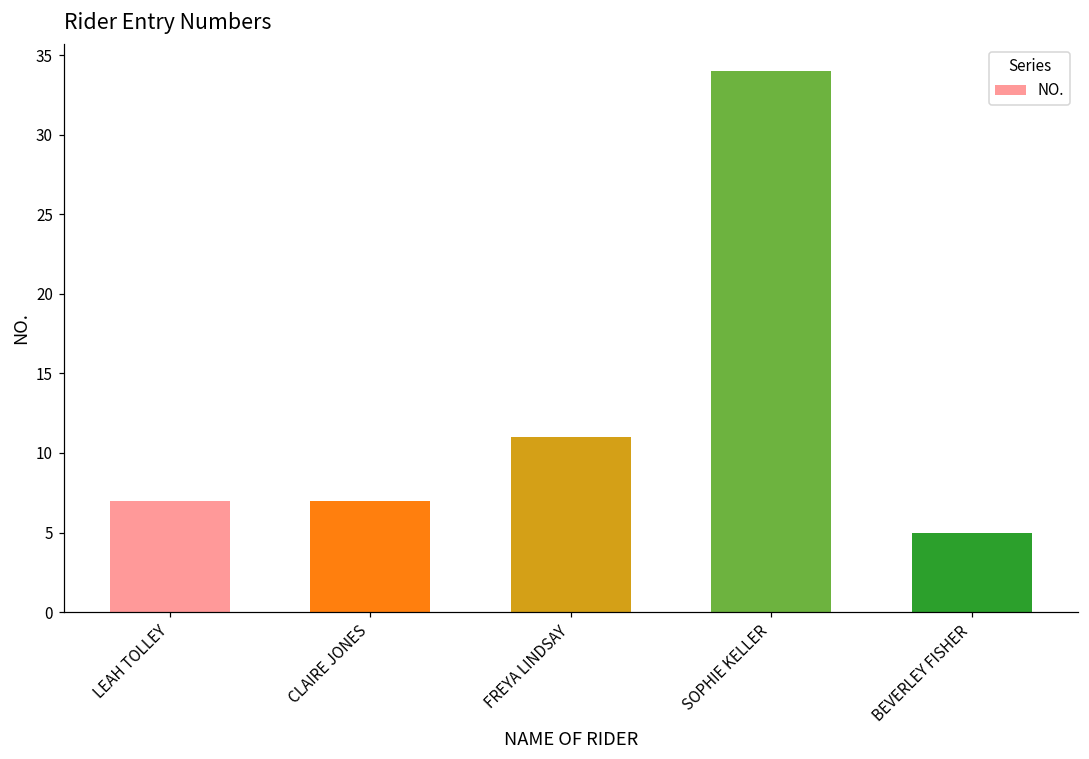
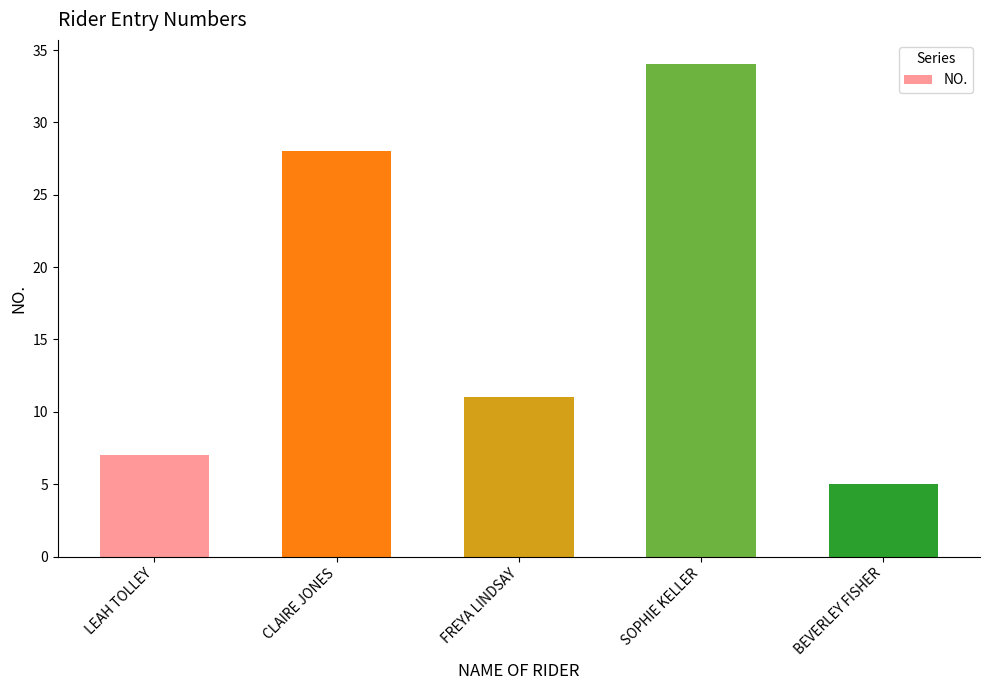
  {
    "LEAH TOLLEY": 7,
-   "CLAIRE JONES": 7,
+   "CLAIRE JONES": 28,
    "FREYA LINDSAY": 11,
    "SOPHIE KELLER": 34,
    "BEVERLEY FISHER": 5
  }
